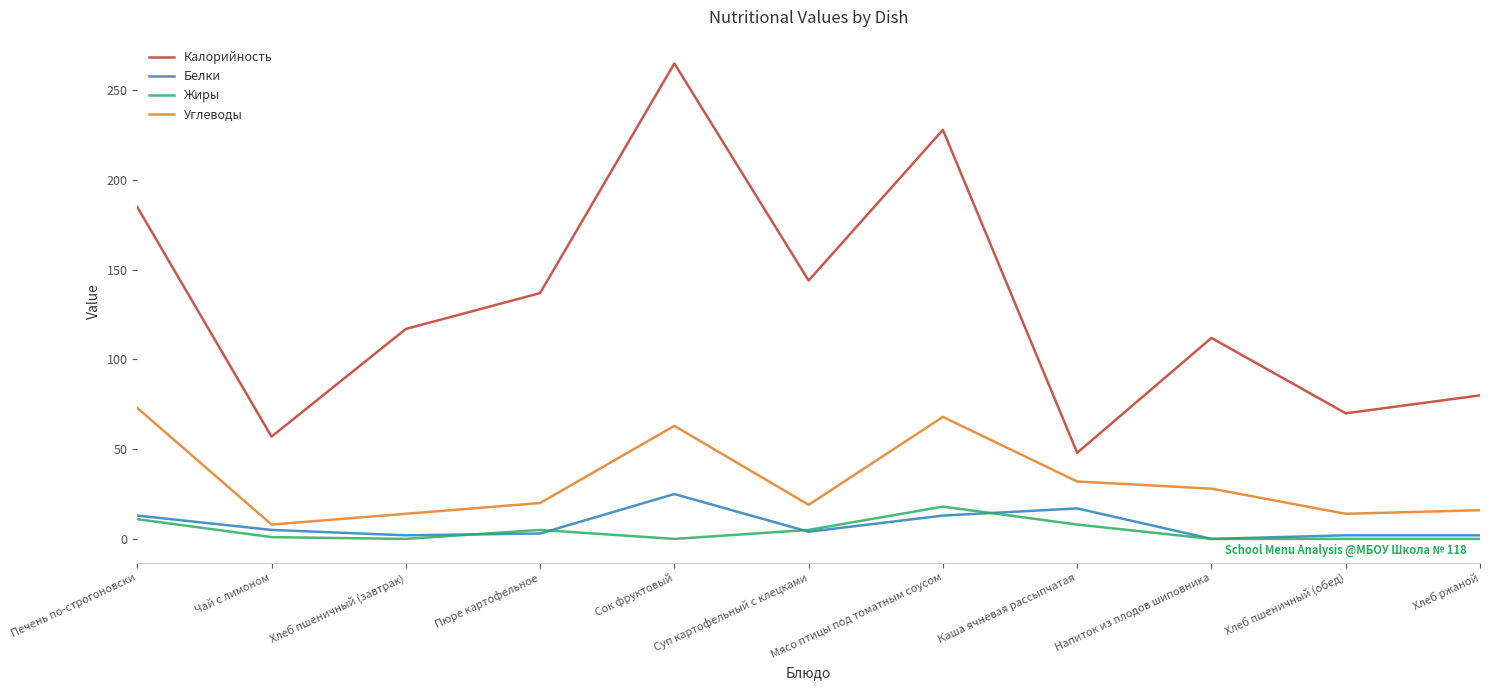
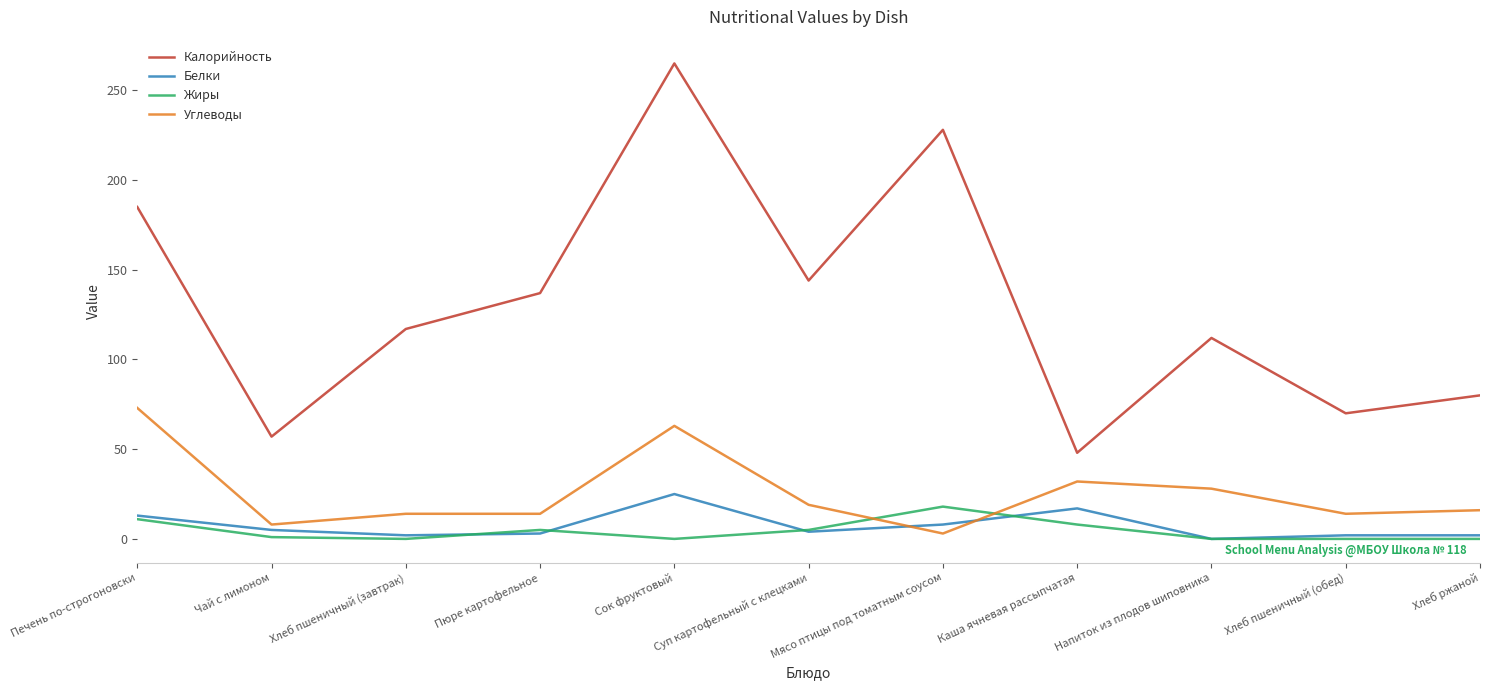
  {
    "Калорийность": {
      "Печень по-строгоновски": 185,
      "Чай с лимоном": 57,
      "Хлеб пшеничный (завтрак)": 117,
      "Пюре картофельное": 137,
      "Сок фруктовый": 265,
      "Суп картофельный с клецками": 144,
      "Мясо птицы под томатным соусом": 228,
      "Каша ячневая рассыпчатая": 48,
      "Напиток из плодов шиповника": 112,
      "Хлеб пшеничный (обед)": 70,
      "Хлеб ржаной": 80
    },
    "Белки": {
      "Печень по-строгоновски": 13,
      "Чай с лимоном": 5,
      "Хлеб пшеничный (завтрак)": 2,
      "Пюре картофельное": 3,
      "Сок фруктовый": 25,
-     "Мясо птицы под томатным соусом": 13,
+     "Мясо птицы под томатным соусом": 8,
      "Каша ячневая рассыпчатая": 17,
      "Хлеб пшеничный (обед)": 2,
      "Хлеб ржаной": 2
    },
    "Жиры": {
      "Печень по-строгоновски": 11,
      "Чай с лимоном": 1,
      "Хлеб пшеничный (завтрак)": 0,
      "Пюре картофельное": 5,
      "Сок фруктовый": 0,
      "Мясо птицы под томатным соусом": 18,
      "Каша ячневая рассыпчатая": 8,
      "Хлеб ржаной": 0
    },
    "Углеводы": {
      "Печень по-строгоновски": 73,
      "Чай с лимоном": 8,
      "Хлеб пшеничный (завтрак)": 14,
-     "Пюре картофельное": 20,
+     "Пюре картофельное": 14,
      "Сок фруктовый": 63,
      "Суп картофельный с клецками": 19,
-     "Мясо птицы под томатным соусом": 68,
+     "Мясо птицы под томатным соусом": 3,
      "Каша ячневая рассыпчатая": 32,
      "Напиток из плодов шиповника": 28,
      "Хлеб пшеничный (обед)": 14,
      "Хлеб ржаной": 16
    }
  }
